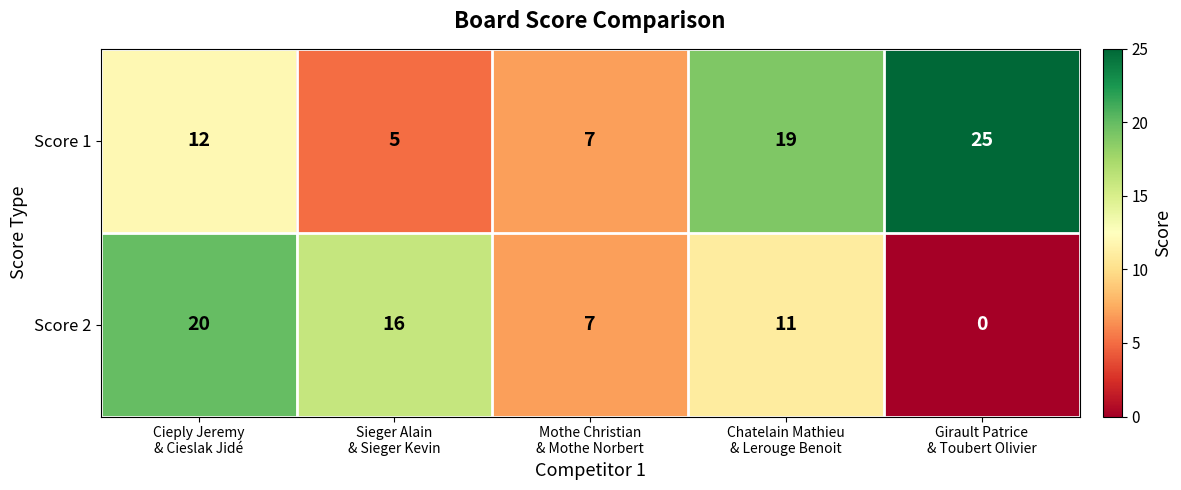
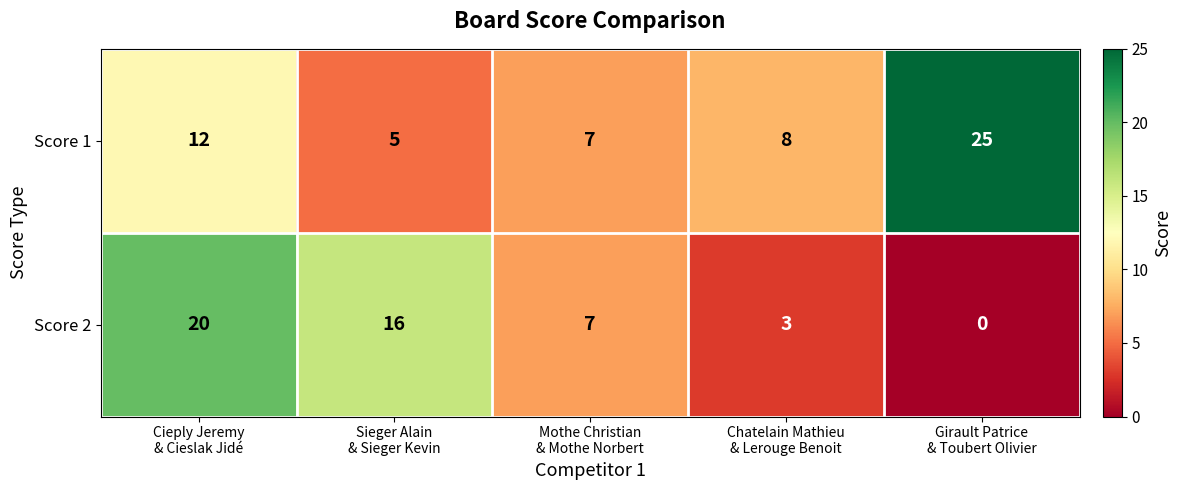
  {
    "Score 1": {
      "Cieply Jeremy & Cieslak Jidé": 12,
      "Sieger Alain & Sieger Kevin": 5,
      "Mothe Christian & Mothe Norbert": 7,
-     "Chatelain Mathieu & Lerouge Benoit": 19,
+     "Chatelain Mathieu & Lerouge Benoit": 8,
      "Girault Patrice & Toubert Olivier": 25
    },
    "Score 2": {
      "Cieply Jeremy & Cieslak Jidé": 20,
      "Sieger Alain & Sieger Kevin": 16,
      "Mothe Christian & Mothe Norbert": 7,
-     "Chatelain Mathieu & Lerouge Benoit": 11,
+     "Chatelain Mathieu & Lerouge Benoit": 3,
      "Girault Patrice & Toubert Olivier": 0
    }
  }
